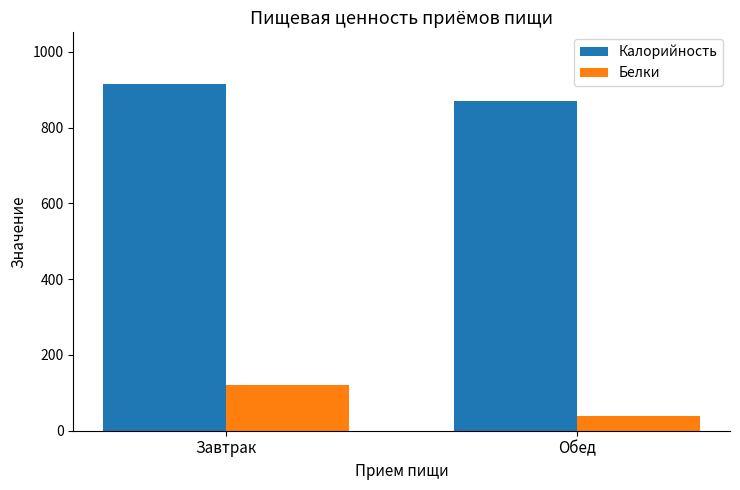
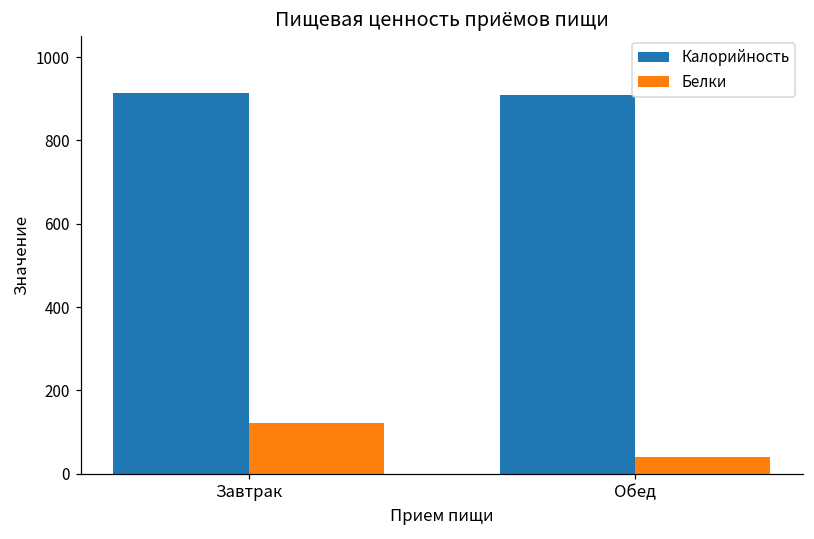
  {
    "Калорийность": {
      "Завтрак": 910,
-     "Обед": 870
+     "Обед": 910
    },
    "Белки": {
      "Завтрак": 120,
      "Обед": 40
    }
  }
